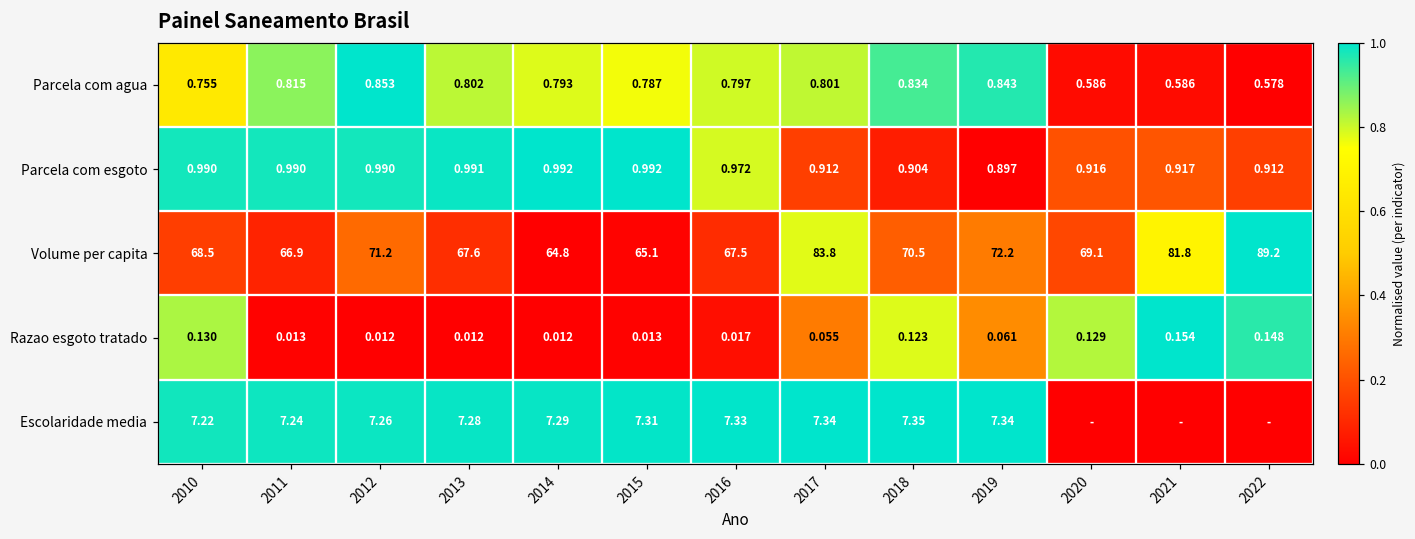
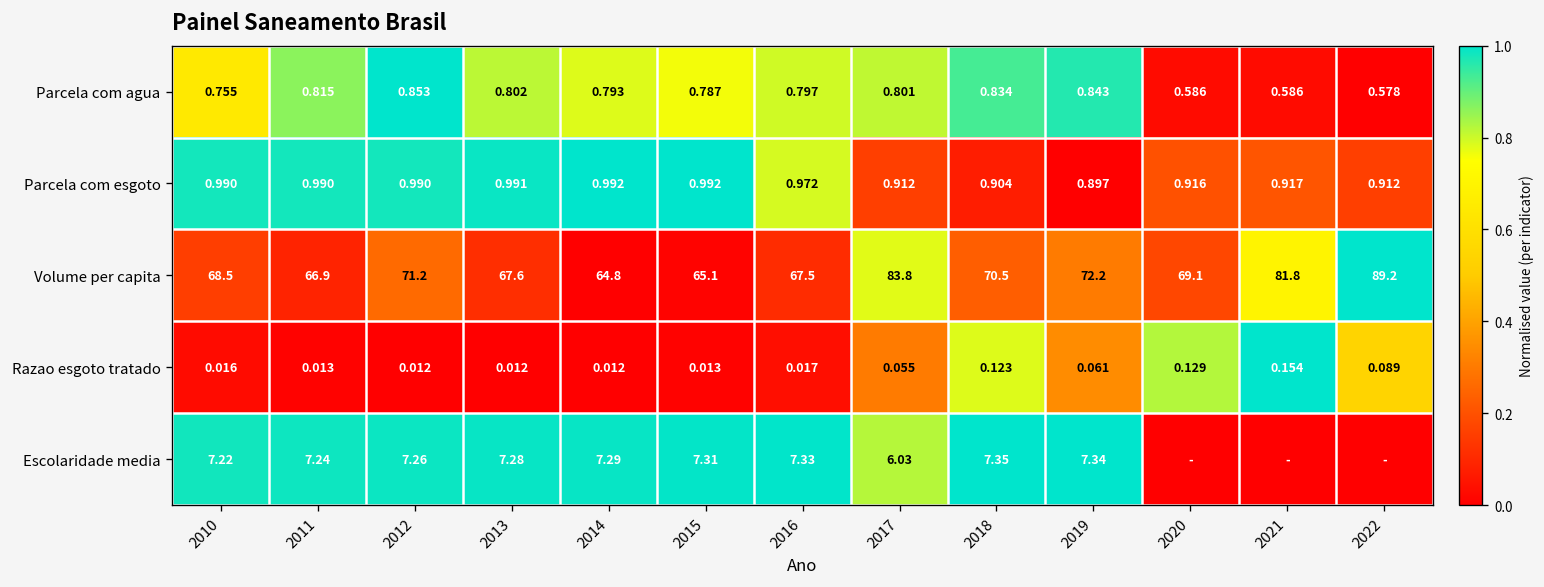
  {
    "Parcela com agua": {
      "2010": 0.755,
      "2011": 0.815,
      "2012": 0.853,
      "2013": 0.802,
      "2014": 0.793,
      "2015": 0.787,
      "2016": 0.797,
      "2017": 0.801,
      "2018": 0.834,
      "2019": 0.843,
      "2020": 0.586,
      "2021": 0.586,
      "2022": 0.578
    },
    "Parcela com esgoto": {
      "2010": 0.990,
      "2011": 0.990,
      "2012": 0.990,
      "2013": 0.991,
      "2014": 0.992,
      "2015": 0.992,
      "2016": 0.972,
      "2017": 0.912,
      "2018": 0.904,
      "2019": 0.897,
      "2020": 0.916,
      "2021": 0.917,
      "2022": 0.912
    },
    "Volume per capita": {
      "2010": 68.5,
      "2011": 66.9,
      "2012": 71.2,
      "2013": 67.6,
      "2014": 64.8,
      "2015": 65.1,
      "2016": 67.5,
      "2017": 83.8,
      "2018": 70.5,
      "2019": 72.2,
      "2020": 69.1,
      "2021": 81.8,
      "2022": 89.2
    },
    "Razao esgoto tratado": {
-     "2010": 0.130,
+     "2010": 0.016,
      "2011": 0.013,
      "2012": 0.012,
      "2013": 0.012,
      "2014": 0.012,
      "2015": 0.013,
      "2016": 0.017,
      "2017": 0.055,
      "2018": 0.123,
      "2019": 0.061,
      "2020": 0.129,
      "2021": 0.154,
-     "2022": 0.148
+     "2022": 0.089
    },
    "Escolaridade media": {
      "2010": 7.22,
      "2011": 7.24,
      "2012": 7.26,
      "2013": 7.28,
      "2014": 7.29,
      "2015": 7.31,
      "2016": 7.33,
-     "2017": 7.34,
+     "2017": 6.03,
      "2018": 7.35,
      "2019": 7.34
    }
  }
